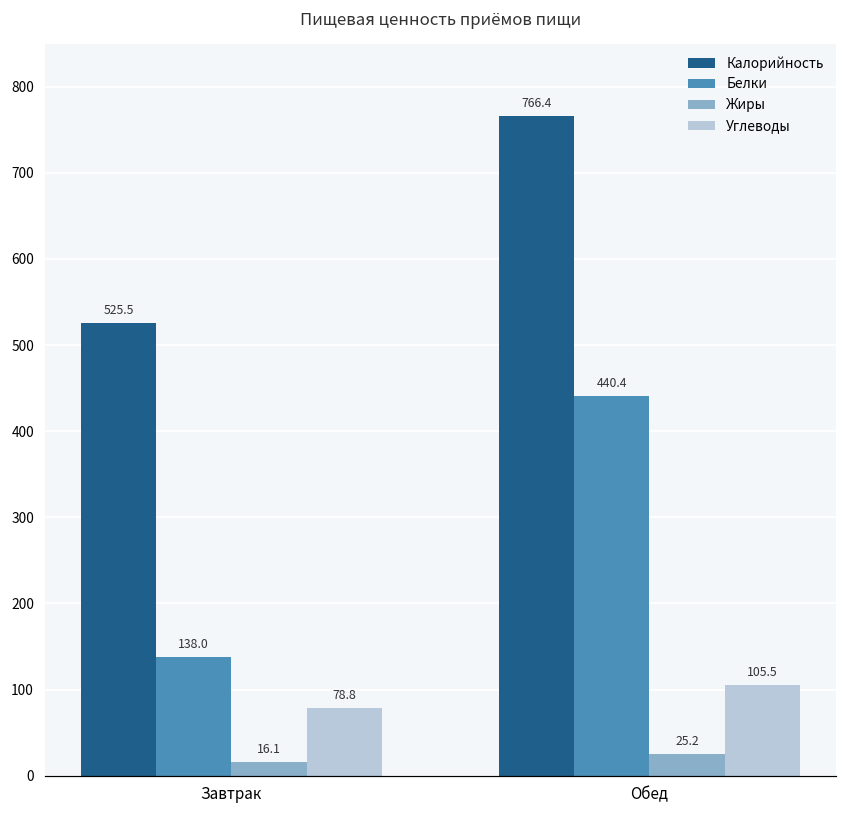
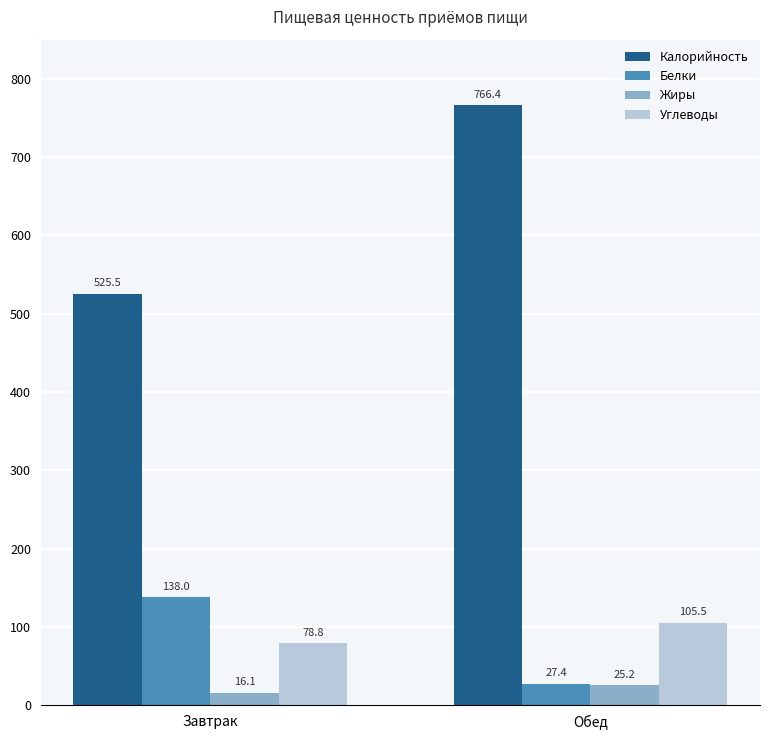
  {
    "Калорийность": {
      "Завтрак": 525.5,
      "Обед": 766.4
    },
    "Белки": {
      "Завтрак": 138.0,
-     "Обед": 440.4
+     "Обед": 27.4
    }
  }
